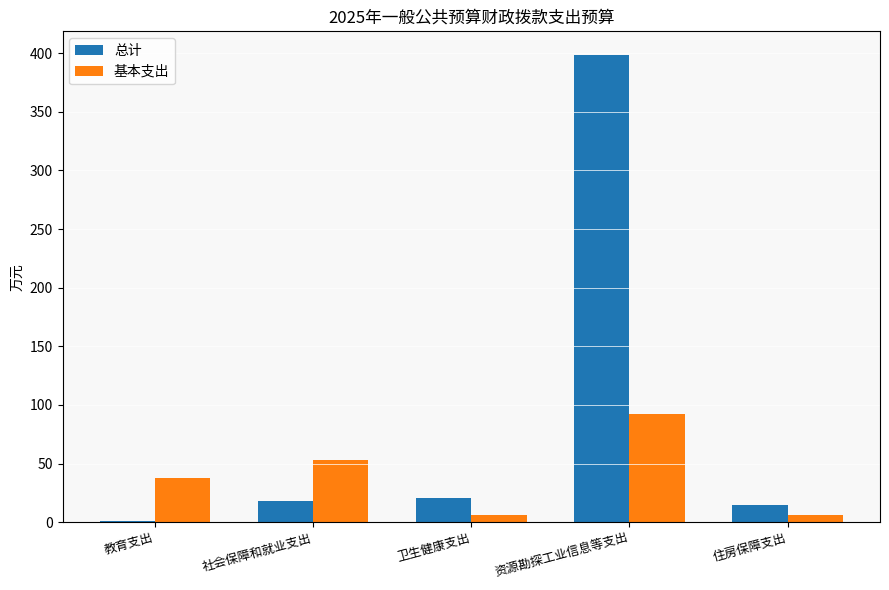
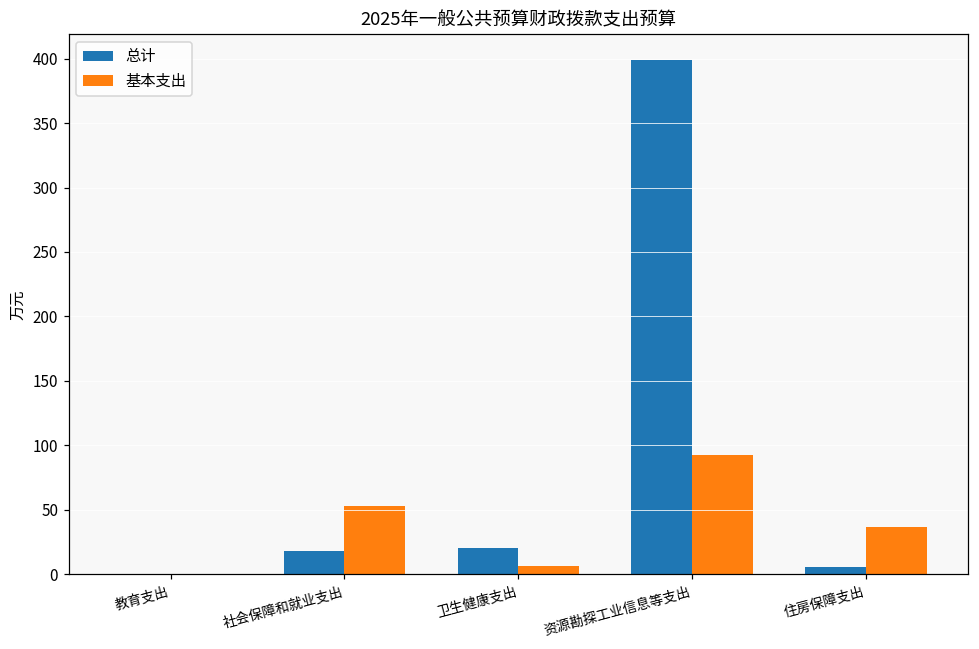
  {
    "总计": {
      "社会保障和就业支出": 18,
      "卫生健康支出": 20,
      "资源勘探工业信息等支出": 399,
-     "住房保障支出": 14
+     "住房保障支出": 6
    },
    "基本支出": {
-     "教育支出": 37,
+     "教育支出": 1,
      "社会保障和就业支出": 53,
      "卫生健康支出": 6,
      "资源勘探工业信息等支出": 92,
-     "住房保障支出": 6
+     "住房保障支出": 36
    }
  }
